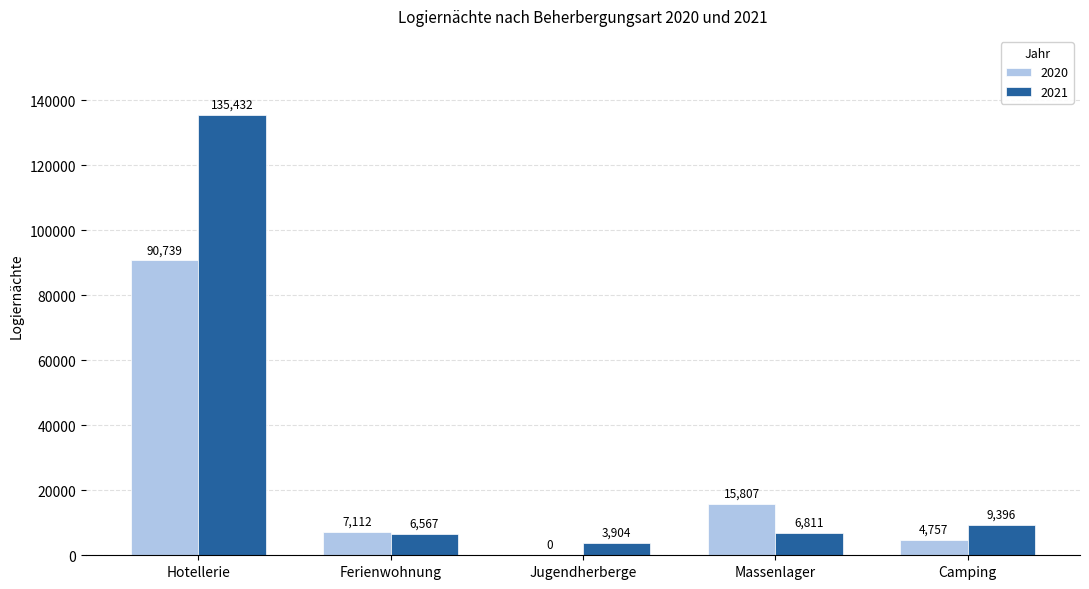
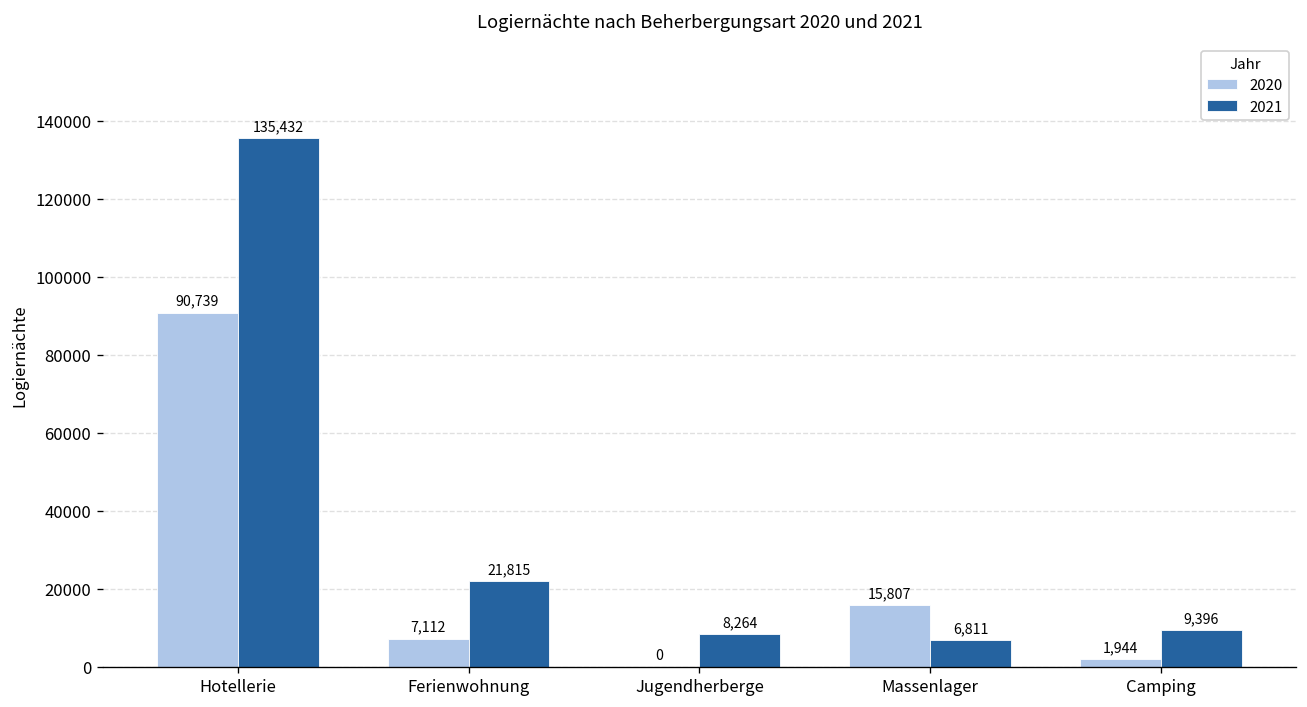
  {
    "2020": {
      "Hotellerie": "90,739",
      "Ferienwohnung": "7,112",
      "Jugendherberge": "0",
      "Massenlager": "15,807",
-     "Camping": "4,757"
+     "Camping": "1,944"
    },
    "2021": {
      "Hotellerie": "135,432",
-     "Ferienwohnung": "6,567",
-     "Jugendherberge": "3,904",
+     "Ferienwohnung": "21,815",
+     "Jugendherberge": "8,264",
      "Massenlager": "6,811",
      "Camping": "9,396"
    }
  }
